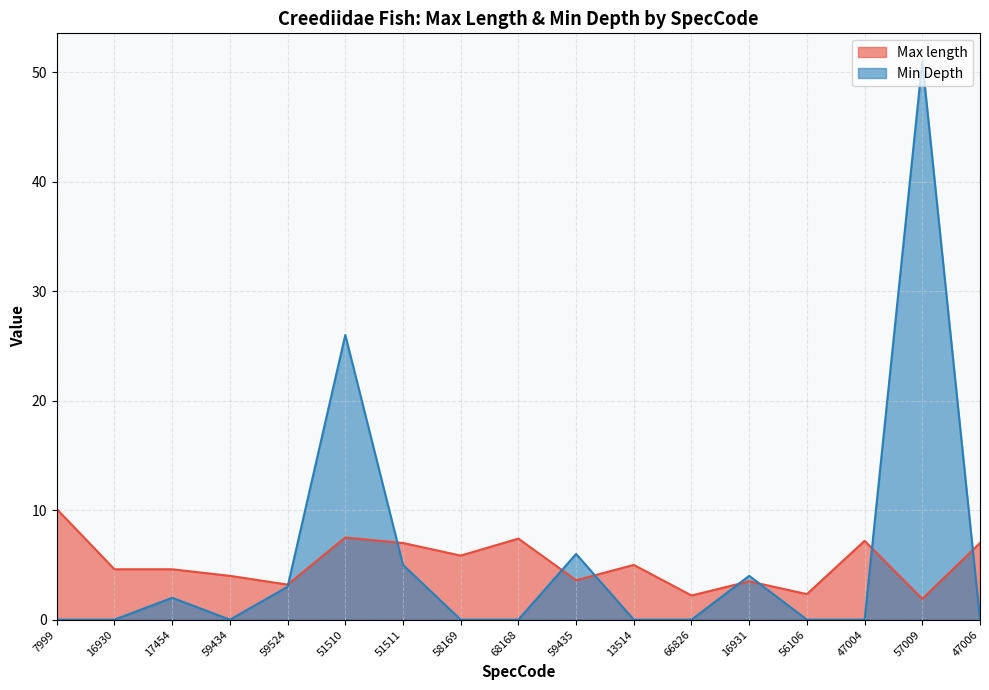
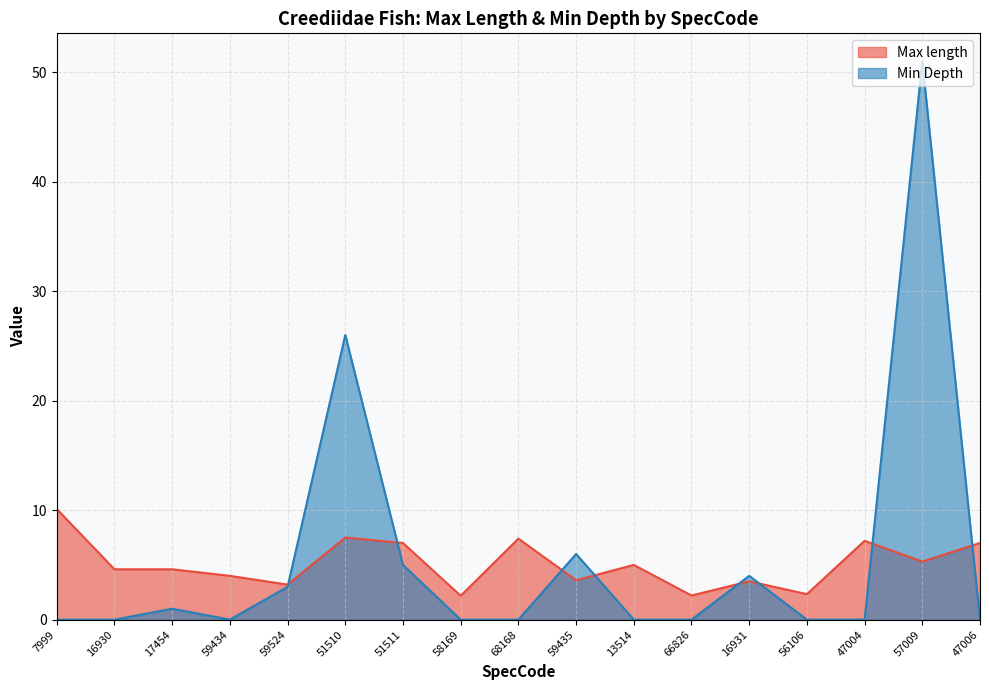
  {
    "Max length": {
      "7999": 10.1,
      "16930": 4.6,
      "17454": 4.6,
      "59434": 4.0,
      "51510": 7.5,
      "51511": 7.0,
-     "58169": 5.9,
+     "58169": 2.2,
      "68168": 7.4,
      "59435": 3.6,
      "13514": 5.0,
      "66826": 2.2,
      "16931": 3.5,
      "56106": 2.3,
      "47004": 7.2,
-     "57009": 1.9,
+     "57009": 5.3,
      "47006": 7.0
    },
    "Min Depth": {
      "7999": 0,
      "16930": 0,
-     "17454": 2,
+     "17454": 1,
      "59434": 0,
      "51510": 26,
      "51511": 5,
      "58169": 0,
      "68168": 0,
      "59435": 6,
      "13514": 0,
      "66826": 0,
      "16931": 4,
      "56106": 0,
      "47004": 0,
      "47006": 0
    }
  }
